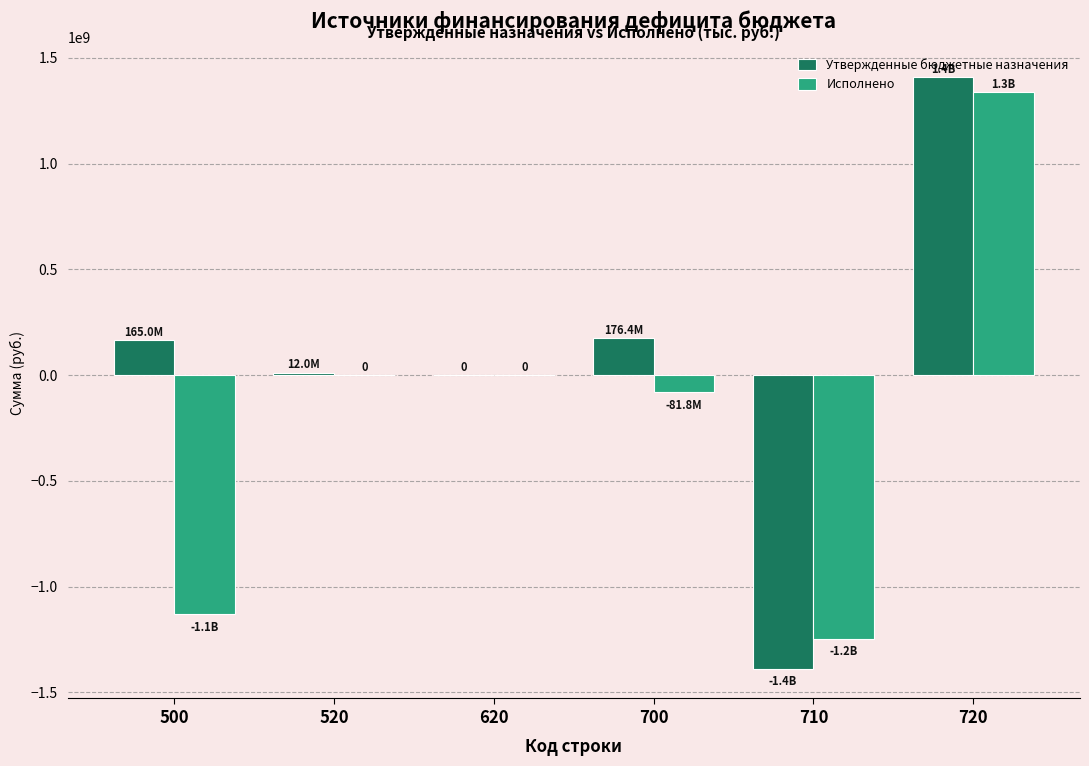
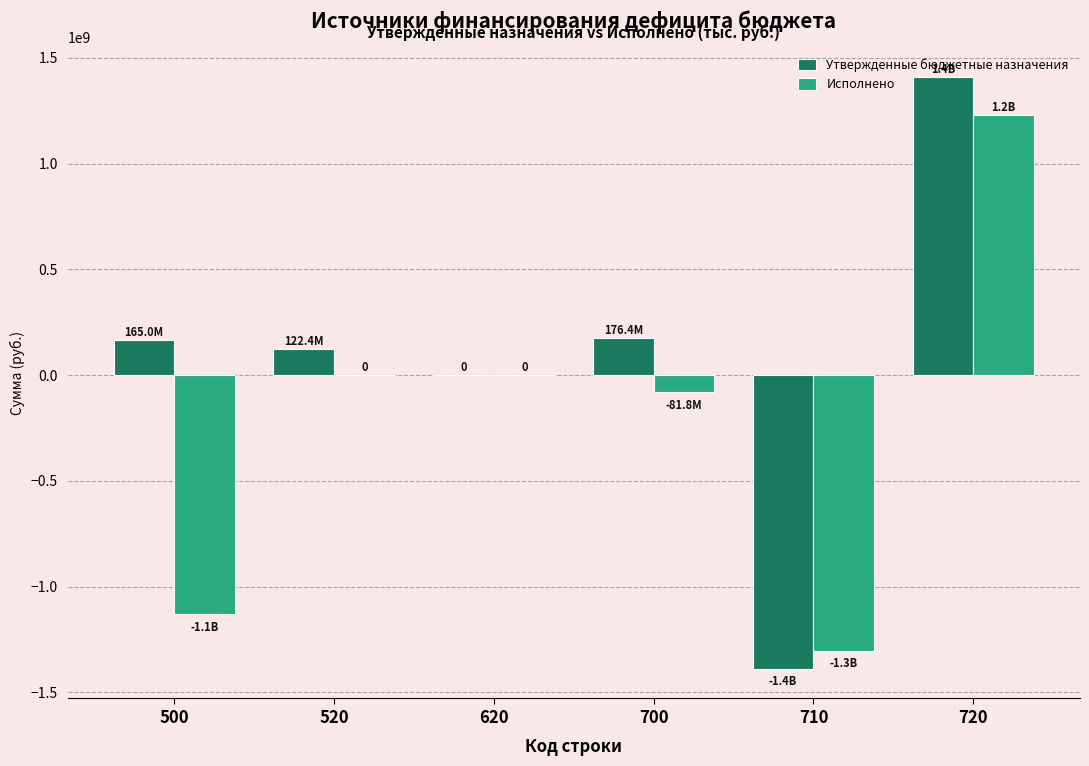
  {
    "Утвержденные бюджетные назначения": {
      "500": "165.0M",
-     "520": "12.0M",
+     "520": "122.4M",
      "620": "0",
      "700": "176.4M",
      "710": "-1.4B",
      "720": "1.4B"
    },
    "Исполнено": {
      "500": "-1.1B",
      "520": "0",
      "620": "0",
      "700": "-81.8M",
-     "710": "-1.2B",
-     "720": "1.3B"
+     "710": "-1.3B",
+     "720": "1.2B"
    }
  }
